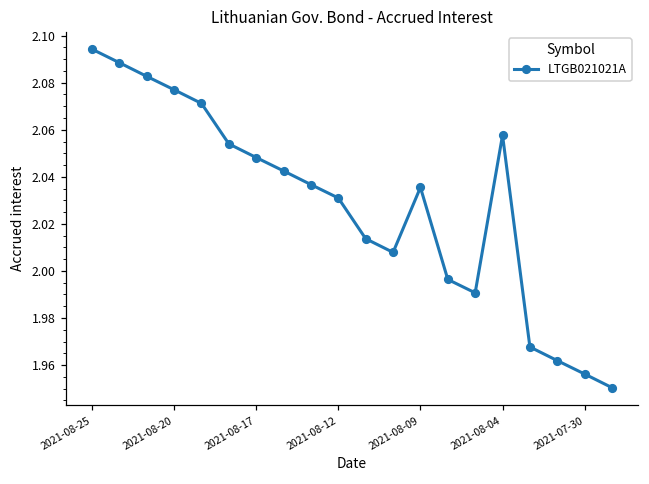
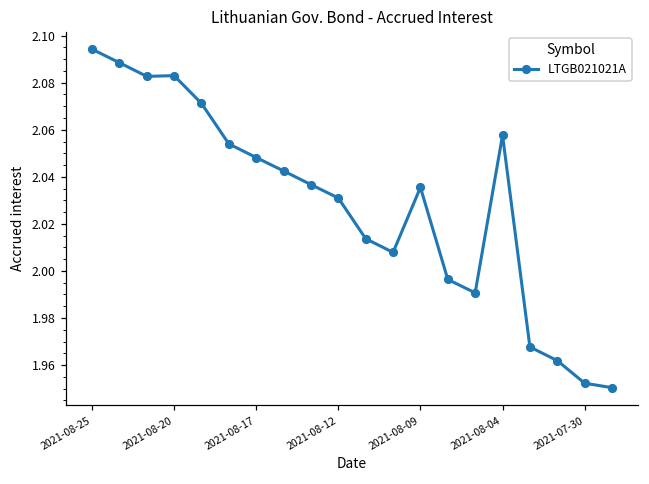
  {
    "2021-08-25": 2.094,
-   "2021-08-20": 2.077,
+   "2021-08-20": 2.083,
    "2021-08-17": 2.048,
    "2021-08-12": 2.031,
    "2021-08-09": 2.036,
    "2021-08-04": 2.058,
-   "2021-07-30": 1.956
+   "2021-07-30": 1.952
  }
